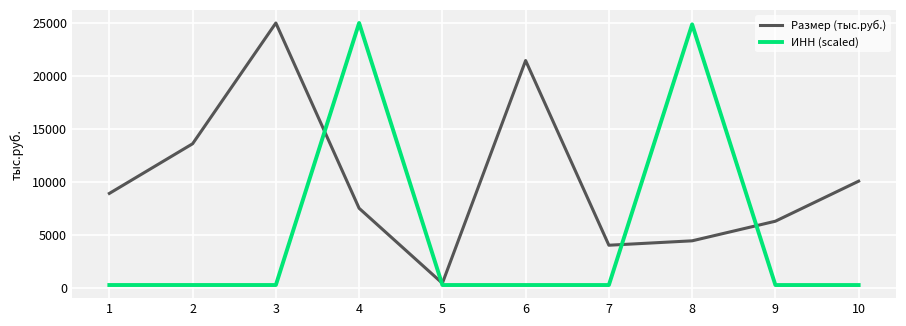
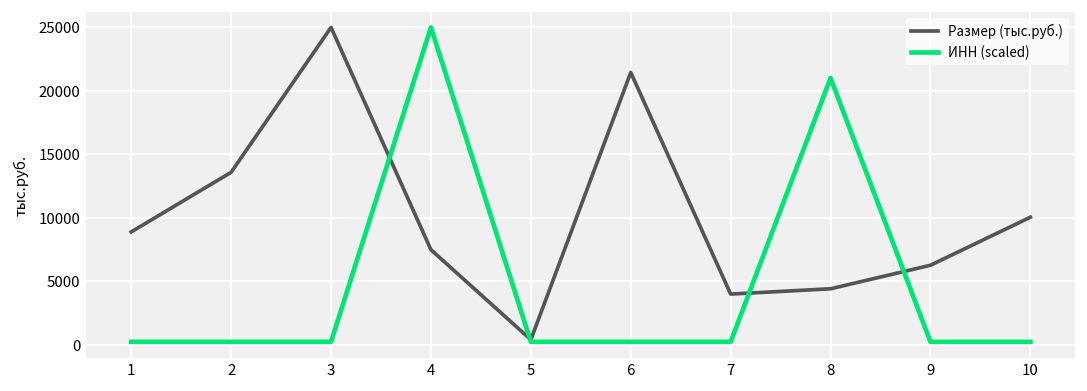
  {
    "Размер (тыс.руб.)": {
      "1": 8900,
      "2": 13600,
      "3": 25000,
      "4": 7500,
      "6": 21500,
      "7": 4000,
      "8": 4400,
      "9": 6300,
      "10": 10100
    },
    "ИНН (scaled)": {
      "1": 200,
      "2": 200,
      "3": 200,
      "4": 25000,
      "6": 200,
      "7": 200,
-     "8": 24900,
+     "8": 21000,
      "9": 200,
      "10": 200
    }
  }
